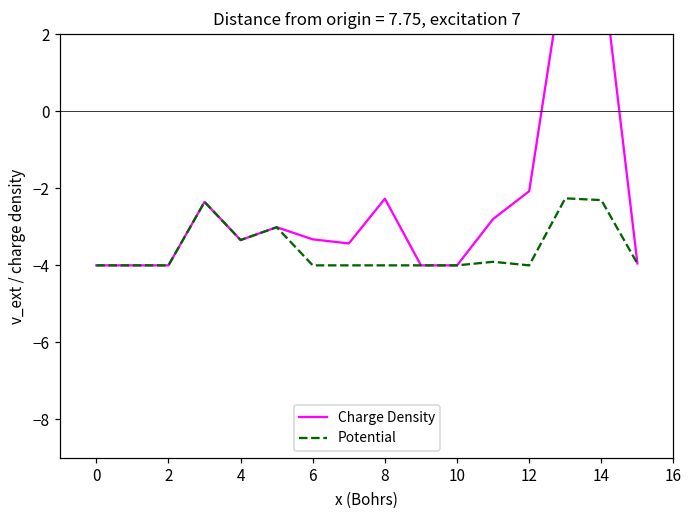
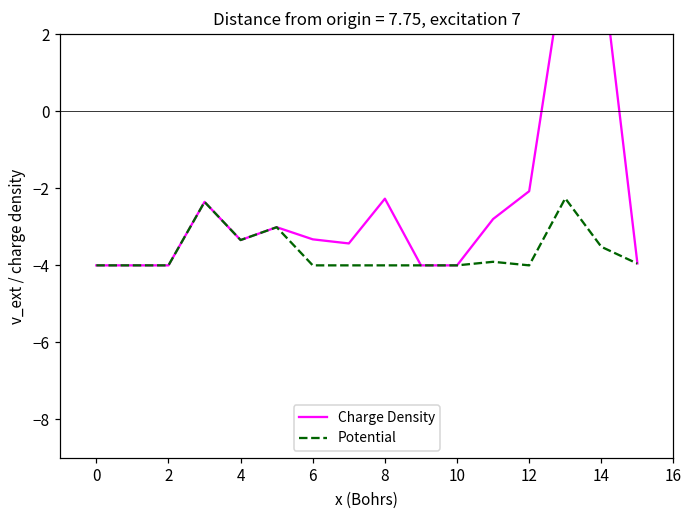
  {
    "Charge Density": {
      "6": -3.3,
      "8": -2.3,
      "12": -2.1
    },
    "Potential": {
      "6": -4.0,
      "8": -4.0,
      "12": -4.0,
-     "14": -2.3
+     "14": -3.5
    }
  }
